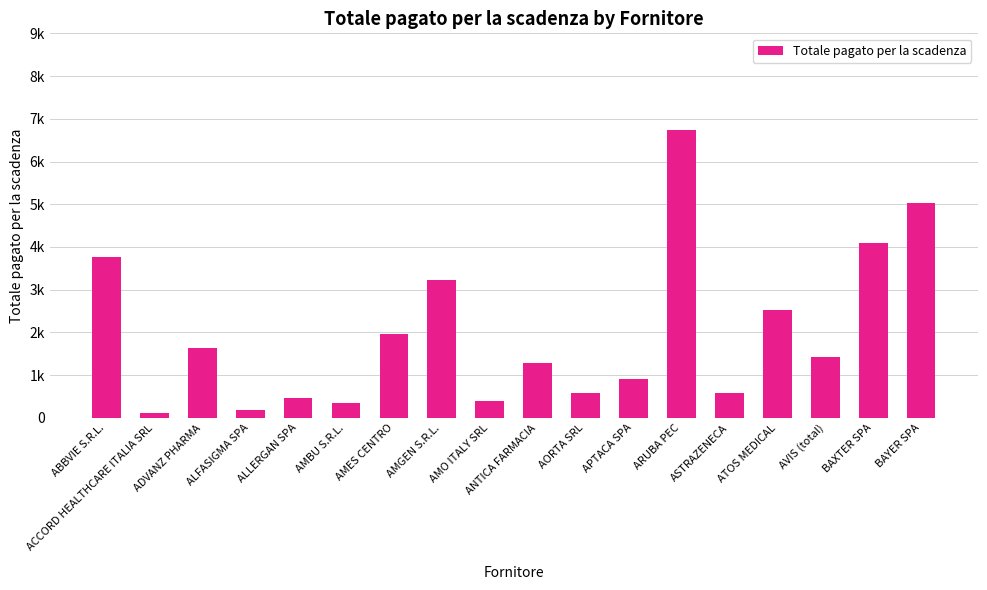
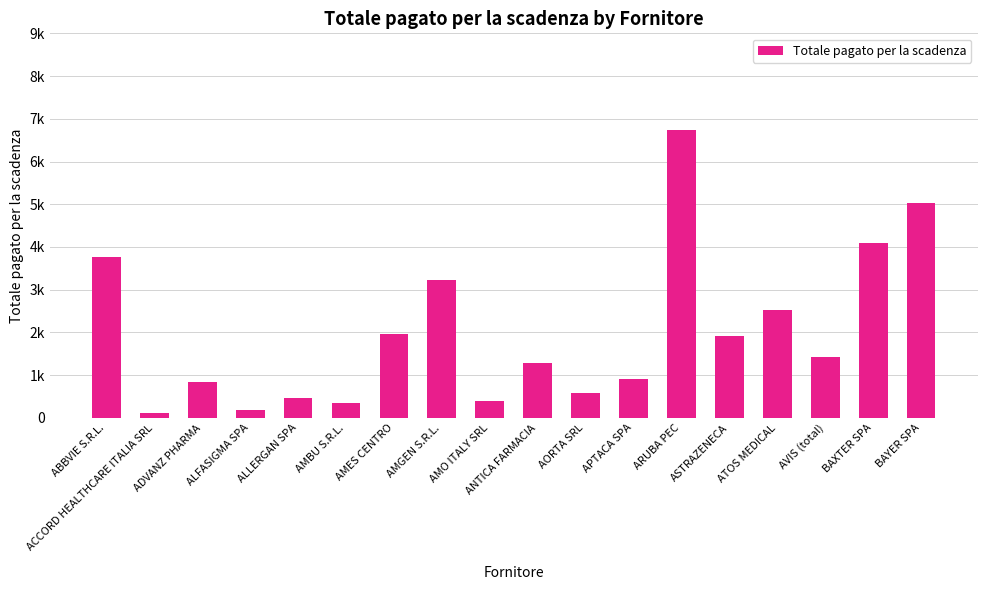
  {
    "ABBVIE S.R.L.": 3800,
    "ACCORD HEALTHCARE ITALIA SRL": 100,
-   "ADVANZ PHARMA": 1600,
+   "ADVANZ PHARMA": 800,
    "ALFASIGMA SPA": 200,
    "ALLERGAN SPA": 500,
    "AMBU S.R.L.": 300,
    "AMES CENTRO": 2000,
    "AMGEN S.R.L.": 3200,
    "AMO ITALY SRL": 400,
    "ANTICA FARMACIA": 1300,
    "AORTA SRL": 600,
    "APTACA SPA": 900,
    "ARUBA PEC": 6700,
-   "ASTRAZENECA": 600,
+   "ASTRAZENECA": 1900,
    "ATOS MEDICAL": 2500,
    "AVIS (total)": 1400,
    "BAXTER SPA": 4100,
    "BAYER SPA": 5000
  }
